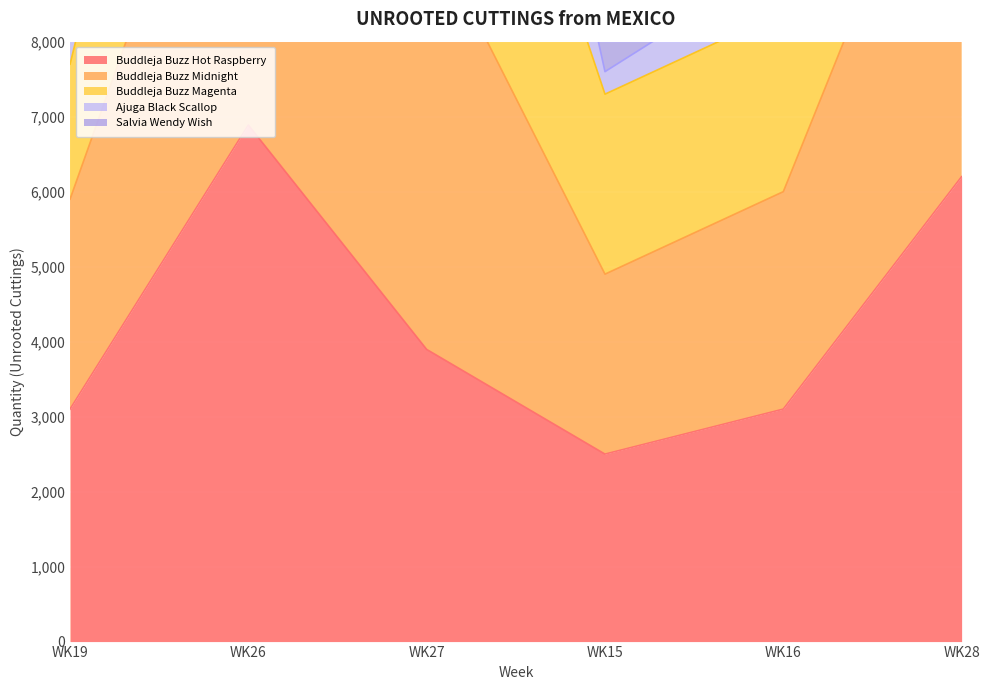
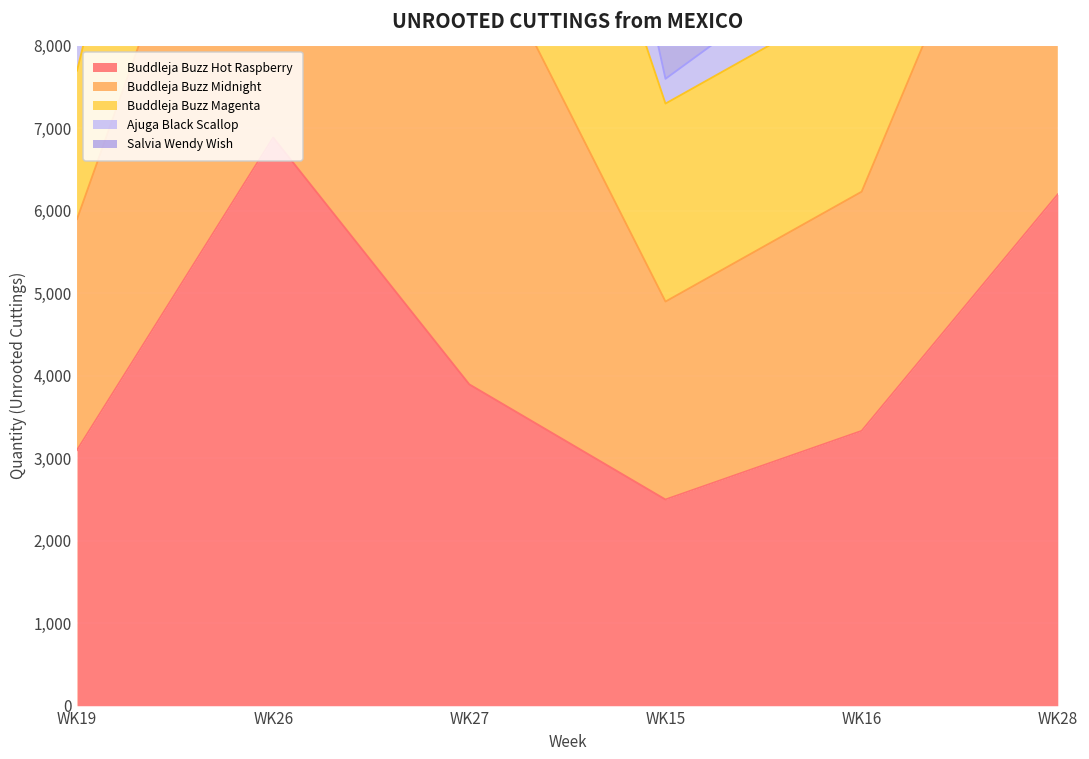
  {
    "Buddleja Buzz Hot Raspberry": {
      "WK19": "3,100",
      "WK27": "3,900",
      "WK15": "2,500",
-     "WK16": "3,100",
+     "WK16": "3,300",
      "WK28": "6,200"
    }
  }
